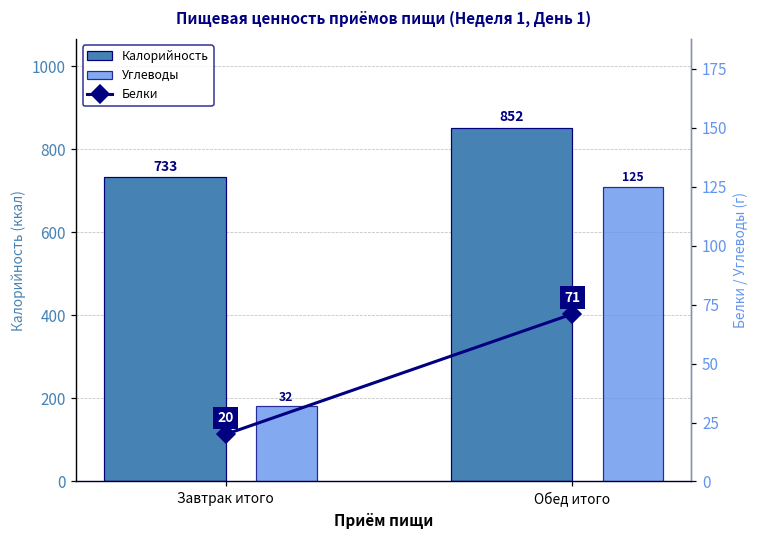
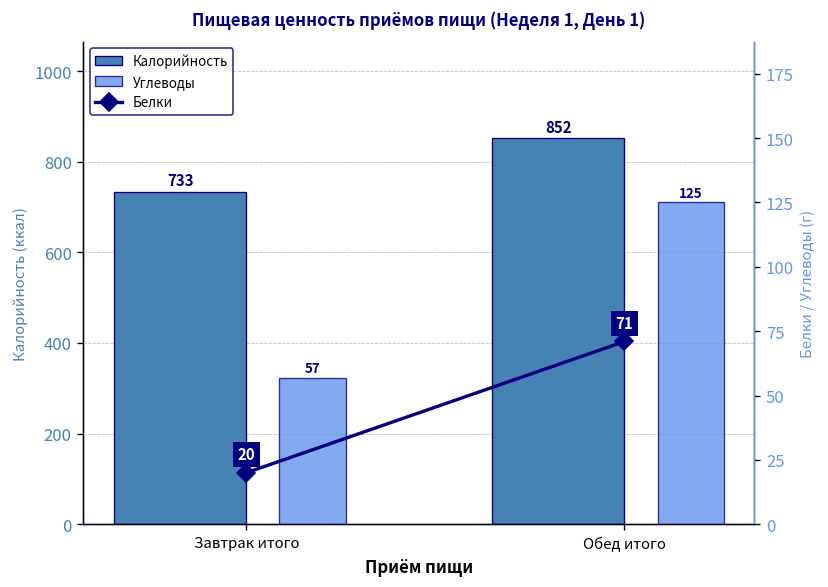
  {
    "Калорийность": {
      "Завтрак итого": 733,
      "Обед итого": 852
    },
    "Углеводы": {
-     "Завтрак итого": 32,
+     "Завтрак итого": 57,
      "Обед итого": 125
    }
  }
